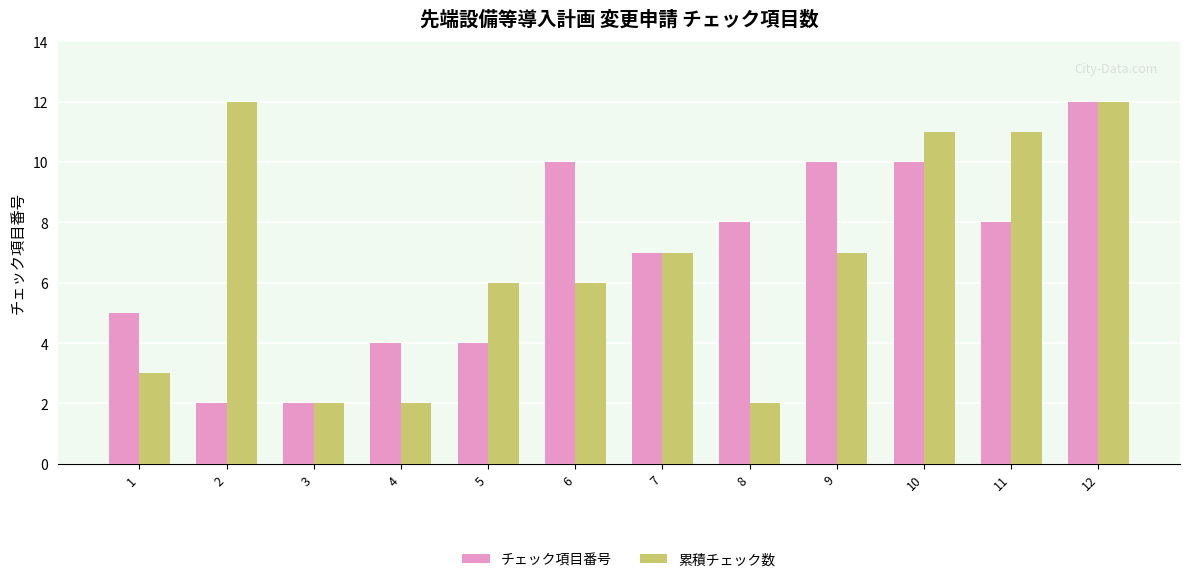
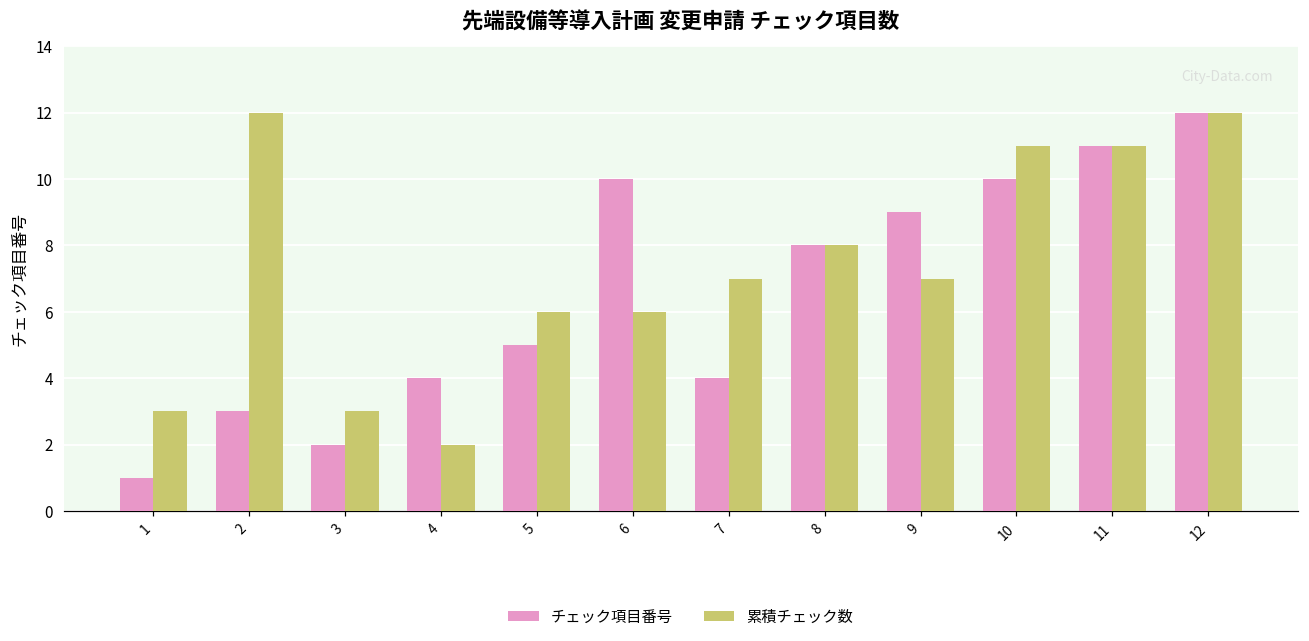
  {
    "チェック項目番号": {
-     "1": 5,
-     "2": 2,
+     "1": 1,
+     "2": 3,
      "3": 2,
      "4": 4,
-     "5": 4,
+     "5": 5,
      "6": 10,
-     "7": 7,
+     "7": 4,
      "8": 8,
-     "9": 10,
+     "9": 9,
      "10": 10,
-     "11": 8,
+     "11": 11,
      "12": 12
    },
    "累積チェック数": {
      "1": 3,
      "2": 12,
-     "3": 2,
+     "3": 3,
      "4": 2,
      "5": 6,
      "6": 6,
      "7": 7,
-     "8": 2,
+     "8": 8,
      "9": 7,
      "10": 11,
      "11": 11,
      "12": 12
    }
  }
